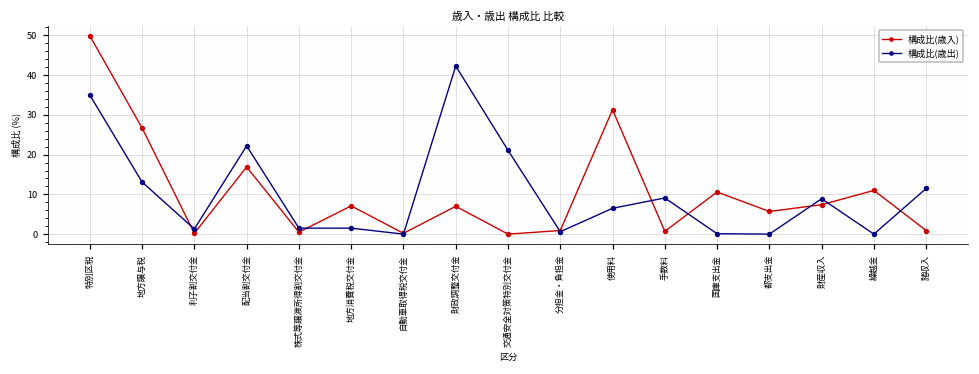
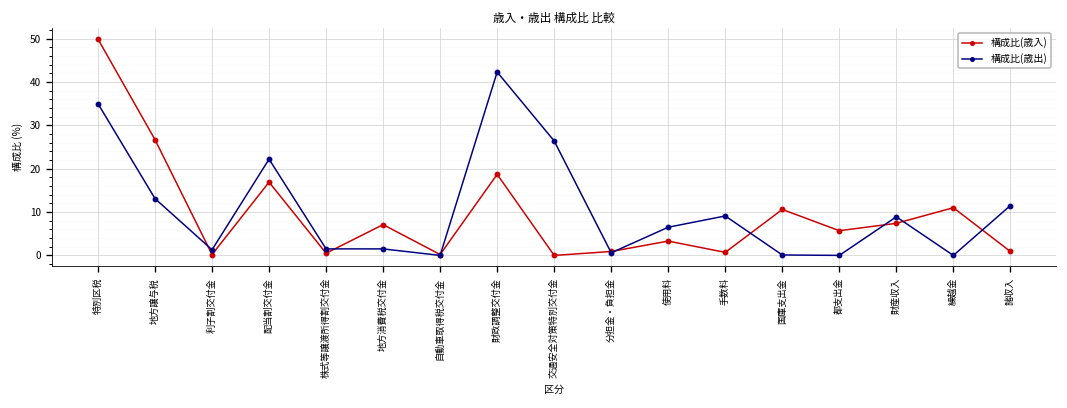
  {
    "構成比(歳入)": {
      "特別区税": 50,
      "地方譲与税": 27,
      "利子割交付金": 0,
      "配当割交付金": 17,
      "株式等譲渡所得割交付金": 1,
      "地方消費税交付金": 7,
-     "財政調整交付金": 7,
+     "財政調整交付金": 19,
      "交通安全対策特別交付金": 0,
-     "使用料": 31,
+     "使用料": 3,
      "手数料": 1,
      "国庫支出金": 11,
      "都支出金": 6,
      "財産収入": 7,
      "繰越金": 11,
      "諸収入": 1
    },
    "構成比(歳出)": {
      "特別区税": 35,
      "地方譲与税": 13,
      "利子割交付金": 1,
      "配当割交付金": 22,
      "株式等譲渡所得割交付金": 2,
      "地方消費税交付金": 2,
      "財政調整交付金": 42,
-     "交通安全対策特別交付金": 21,
+     "交通安全対策特別交付金": 26,
      "使用料": 7,
      "手数料": 9,
      "国庫支出金": 0,
      "都支出金": 0,
      "財産収入": 9,
      "繰越金": 0,
      "諸収入": 12
    }
  }
